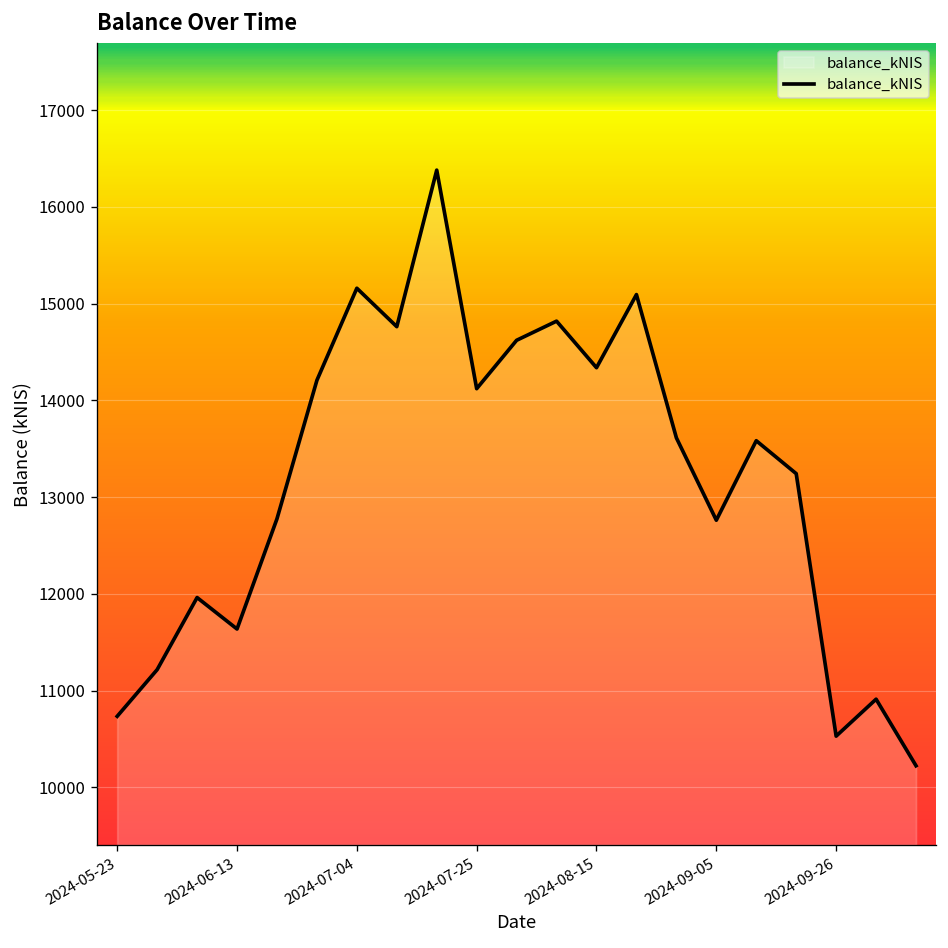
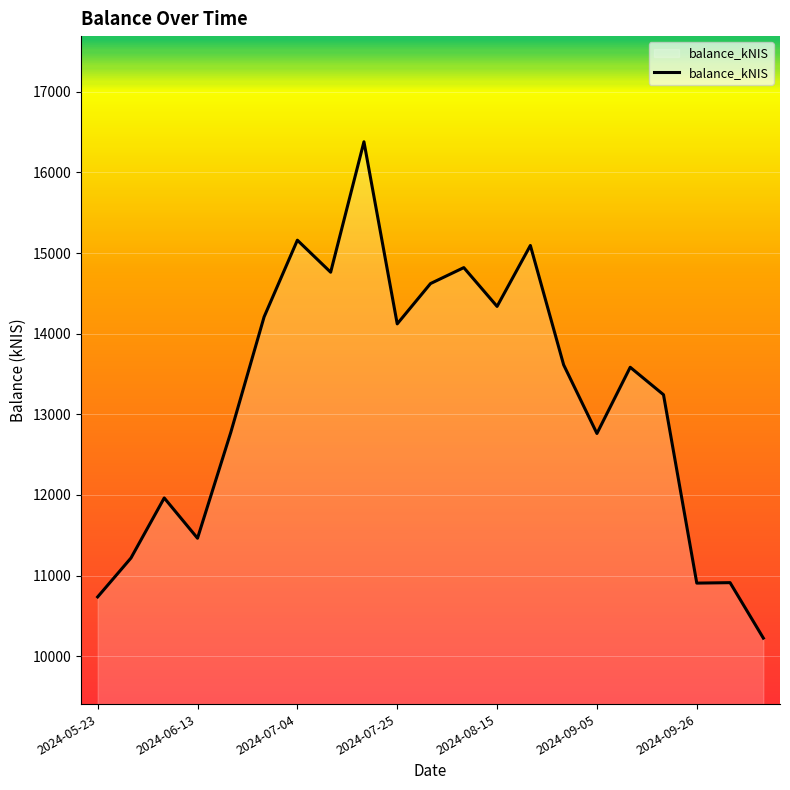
  {
    "2024-05-23": 10700,
-   "2024-06-13": 11600,
+   "2024-06-13": 11500,
    "2024-07-04": 15200,
    "2024-07-25": 14100,
    "2024-08-15": 14300,
    "2024-09-05": 12800,
-   "2024-09-26": 10500
+   "2024-09-26": 10900
  }
